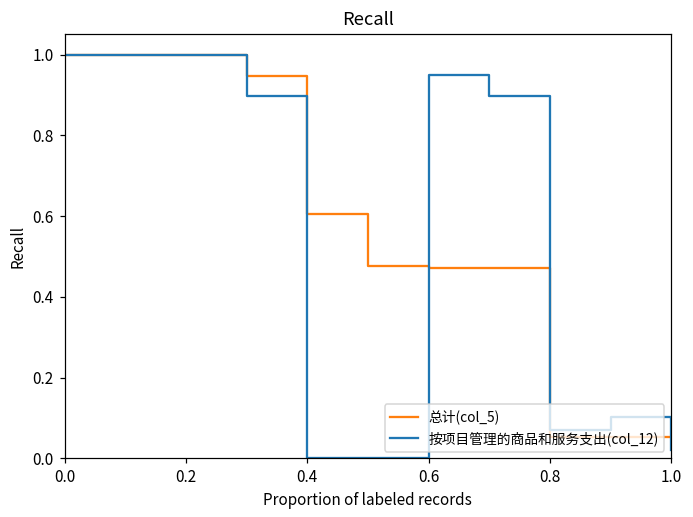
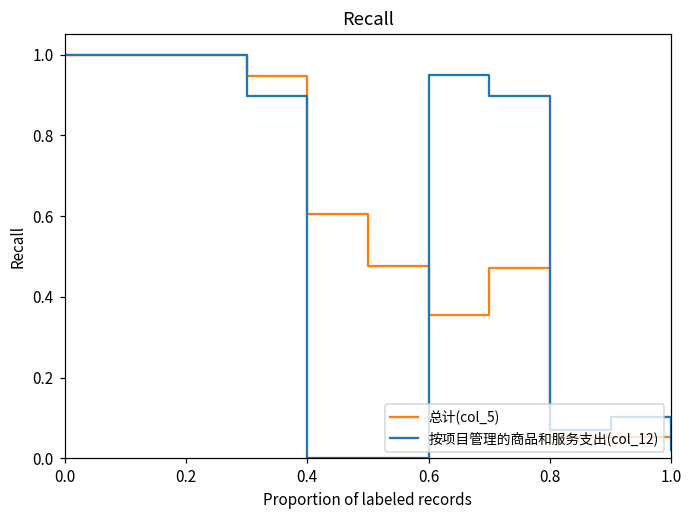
  {
    "总计(col_5)": {
      "0.4": 0.61,
-     "0.6": 0.47,
+     "0.6": 0.36,
      "1.0": 0.05
    },
    "按项目管理的商品和服务支出(col_12)": {
      "0.4": 0.00,
      "0.6": 0.95,
      "1.0": 0.02
    }
  }
